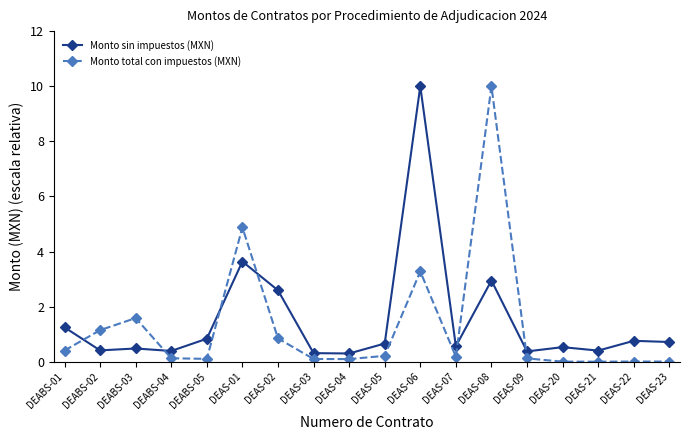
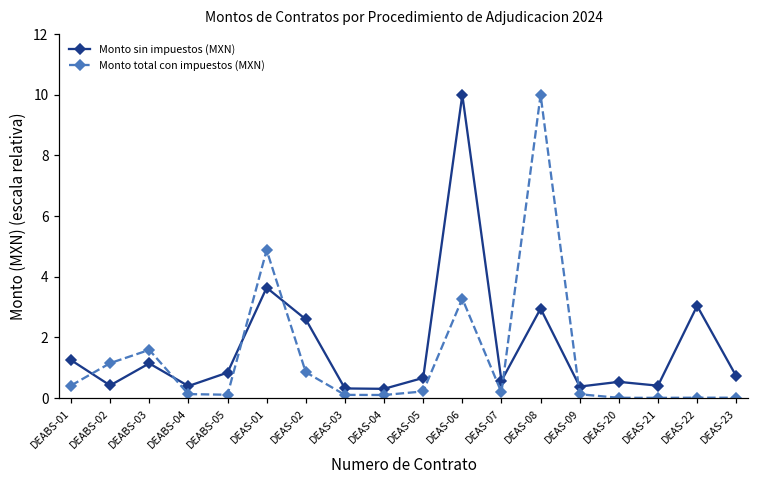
  {
    "Monto sin impuestos (MXN)": {
      "DEABS-01": 1.3,
      "DEABS-02": 0.4,
-     "DEABS-03": 0.5,
+     "DEABS-03": 1.1,
      "DEABS-04": 0.4,
      "DEABS-05": 0.8,
      "DEAS-01": 3.6,
      "DEAS-02": 2.6,
      "DEAS-03": 0.3,
      "DEAS-04": 0.3,
      "DEAS-05": 0.7,
      "DEAS-06": 10.0,
      "DEAS-07": 0.6,
      "DEAS-08": 2.9,
      "DEAS-09": 0.4,
      "DEAS-20": 0.5,
      "DEAS-21": 0.4,
-     "DEAS-22": 0.8,
+     "DEAS-22": 3.0,
      "DEAS-23": 0.7
    },
    "Monto total con impuestos (MXN)": {
      "DEABS-01": 0.4,
      "DEABS-02": 1.1,
      "DEABS-03": 1.6,
      "DEABS-04": 0.1,
      "DEABS-05": 0.1,
      "DEAS-01": 4.9,
      "DEAS-02": 0.9,
      "DEAS-03": 0.1,
      "DEAS-04": 0.1,
      "DEAS-05": 0.2,
      "DEAS-06": 3.3,
      "DEAS-07": 0.2,
      "DEAS-08": 10.0,
      "DEAS-09": 0.1,
      "DEAS-20": 0.0,
      "DEAS-21": 0.0,
      "DEAS-22": 0.0,
      "DEAS-23": 0.0
    }
  }
